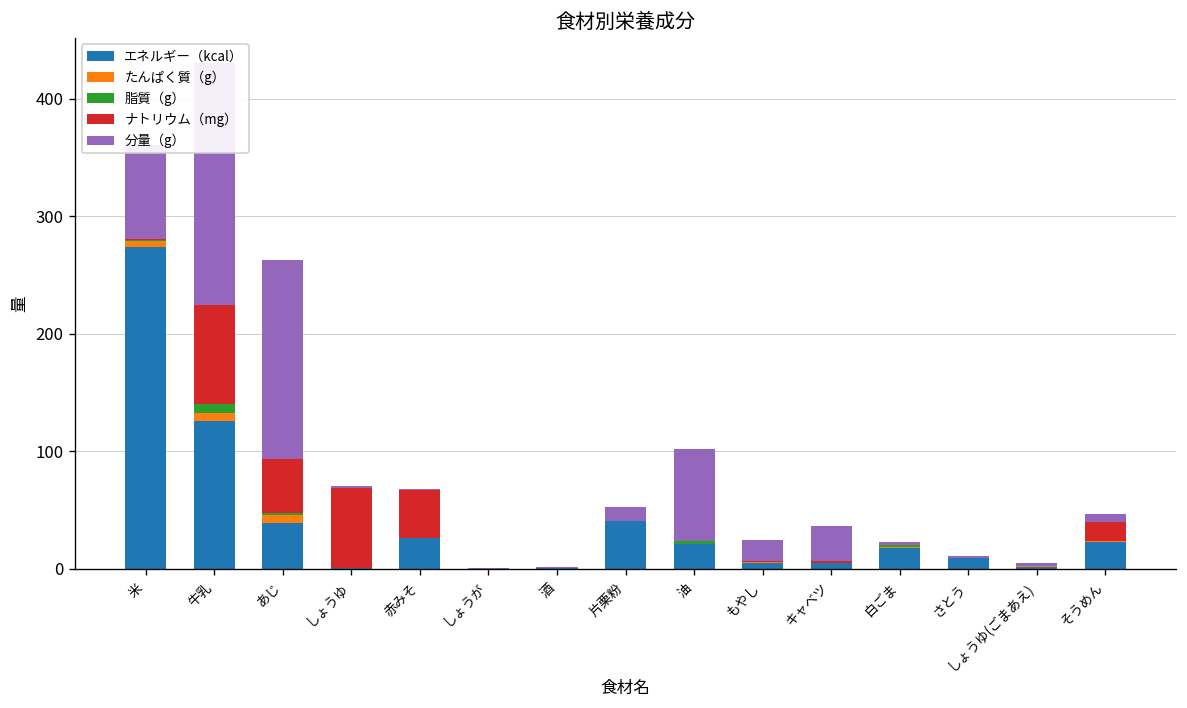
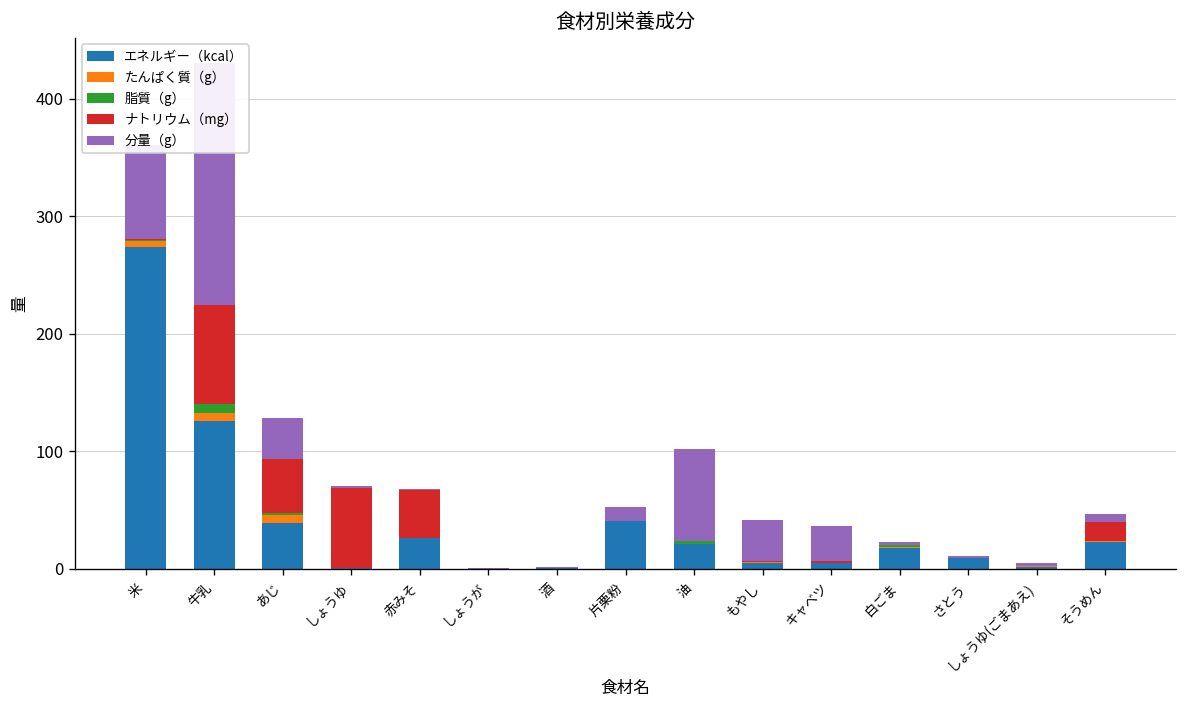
  {
    "エネルギー（kcal）": {
      "米": 270,
      "牛乳": 130,
      "あじ": 40,
      "赤みそ": 30,
      "しょうが": 0,
      "片栗粉": 40,
      "油": 20,
      "もやし": 10,
      "キャベツ": 10,
      "白ごま": 20,
      "さとう": 10,
      "そうめん": 20
    },
    "たんぱく質（g）": {
      "米": 0,
      "牛乳": 10,
      "あじ": 10,
      "しょうが": 0,
      "酒": 0,
      "片栗粉": 0,
      "油": 0,
      "さとう": 0
    },
    "脂質（g）": {
      "牛乳": 10,
      "しょうゆ": 0,
      "赤みそ": 0,
      "しょうが": 0,
      "酒": 0,
      "片栗粉": 0,
      "もやし": 0,
      "さとう": 0,
      "しょうゆ(ごまあえ)": 0
    },
    "ナトリウム（mg）": {
      "牛乳": 80,
      "あじ": 50,
      "しょうゆ": 70,
      "赤みそ": 40,
      "しょうが": 0,
      "酒": 0,
      "片栗粉": 0,
      "油": 0,
      "白ごま": 0,
      "さとう": 0,
      "しょうゆ(ごまあえ)": 0,
      "そうめん": 20
    },
    "分量（g）": {
-     "あじ": 170,
+     "あじ": 40,
      "片栗粉": 10,
      "油": 80,
-     "もやし": 20,
+     "もやし": 40,
      "キャベツ": 30,
      "白ごま": 0,
      "しょうゆ(ごまあえ)": 0,
      "そうめん": 10
    }
  }
